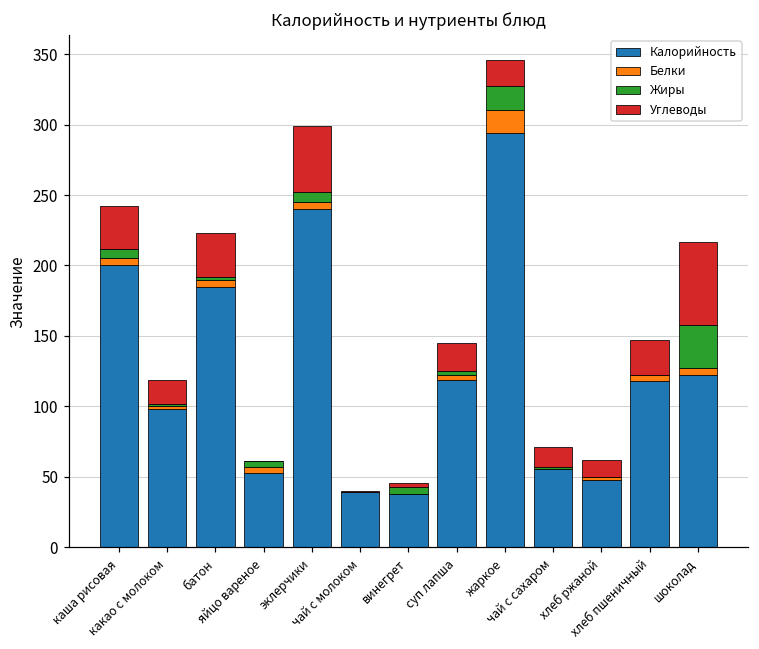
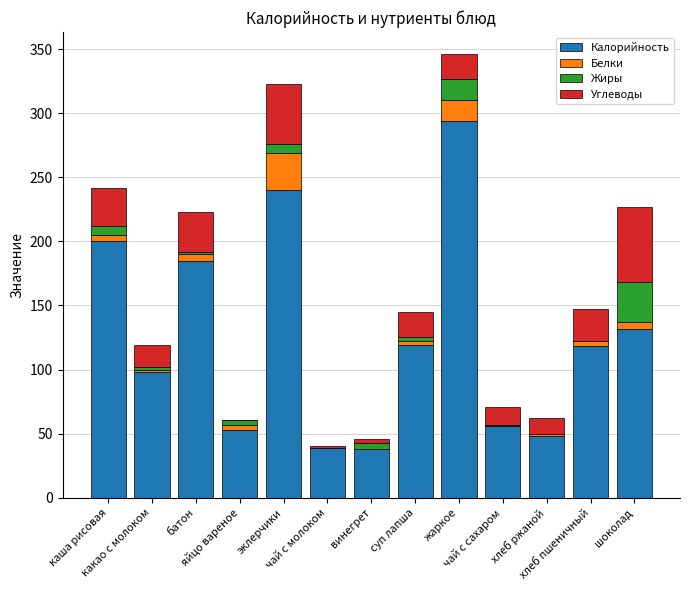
  {
    "Калорийность": {
      "каша рисовая": 200,
      "какао с молоком": 98,
      "батон": 185,
      "яйцо вареное": 53,
      "эклерчики": 240,
      "чай с молоком": 39,
      "винегрет": 38,
      "суп лапша": 119,
      "жаркое": 294,
      "чай с сахаром": 56,
      "хлеб ржаной": 48,
      "хлеб пшеничный": 118,
-     "шоколад": 122
+     "шоколад": 132
    },
    "Белки": {
      "каша рисовая": 5,
      "какао с молоком": 2,
      "батон": 5,
      "яйцо вареное": 4,
-     "эклерчики": 5,
+     "эклерчики": 29,
      "чай с молоком": 0,
      "винегрет": 0,
      "суп лапша": 3,
      "жаркое": 16,
      "чай с сахаром": 0,
      "хлеб ржаной": 2,
      "хлеб пшеничный": 4,
      "шоколад": 5
    },
    "Жиры": {
      "каша рисовая": 7,
      "какао с молоком": 2,
      "батон": 2,
      "яйцо вареное": 4,
      "эклерчики": 7,
      "чай с молоком": 0,
      "винегрет": 5,
      "суп лапша": 3,
      "жаркое": 17,
      "хлеб ржаной": 0,
      "хлеб пшеничный": 0,
      "шоколад": 31
    },
    "Углеводы": {
      "каша рисовая": 30,
      "какао с молоком": 17,
      "батон": 31,
      "яйцо вареное": 0,
      "эклерчики": 47,
      "винегрет": 3,
      "суп лапша": 20,
      "жаркое": 19,
      "чай с сахаром": 14,
      "хлеб ржаной": 12,
      "хлеб пшеничный": 25,
      "шоколад": 59
    }
  }
